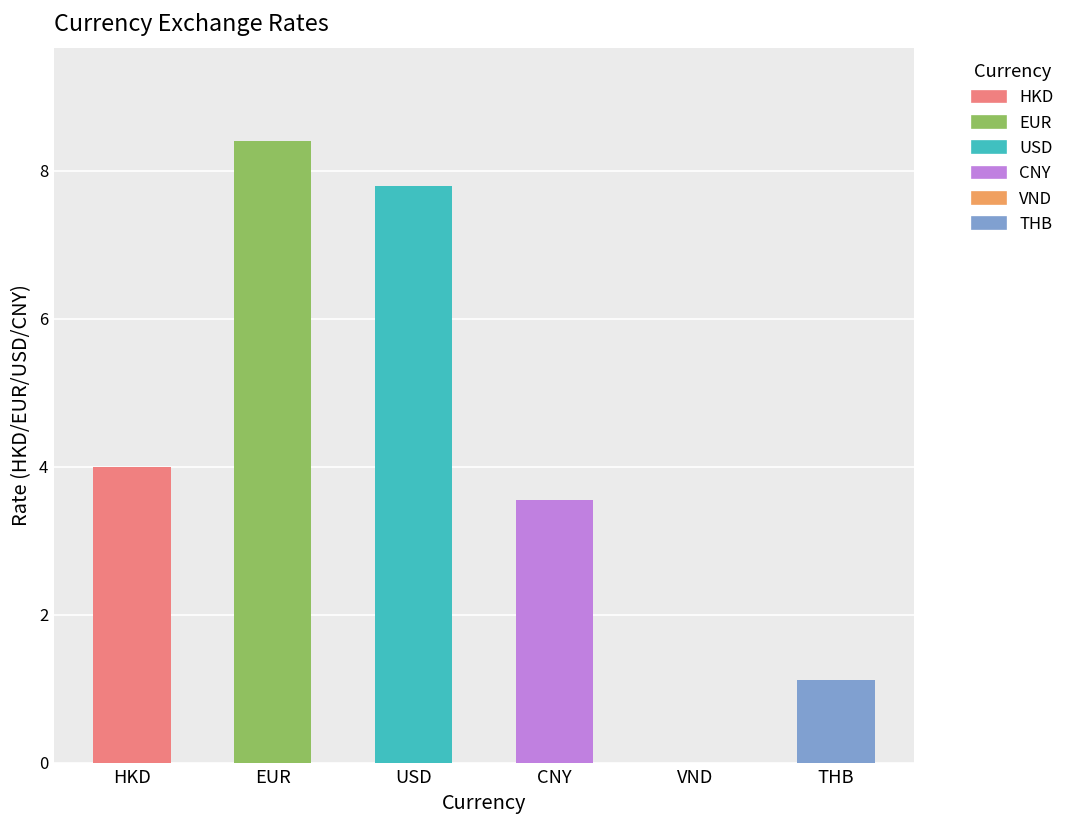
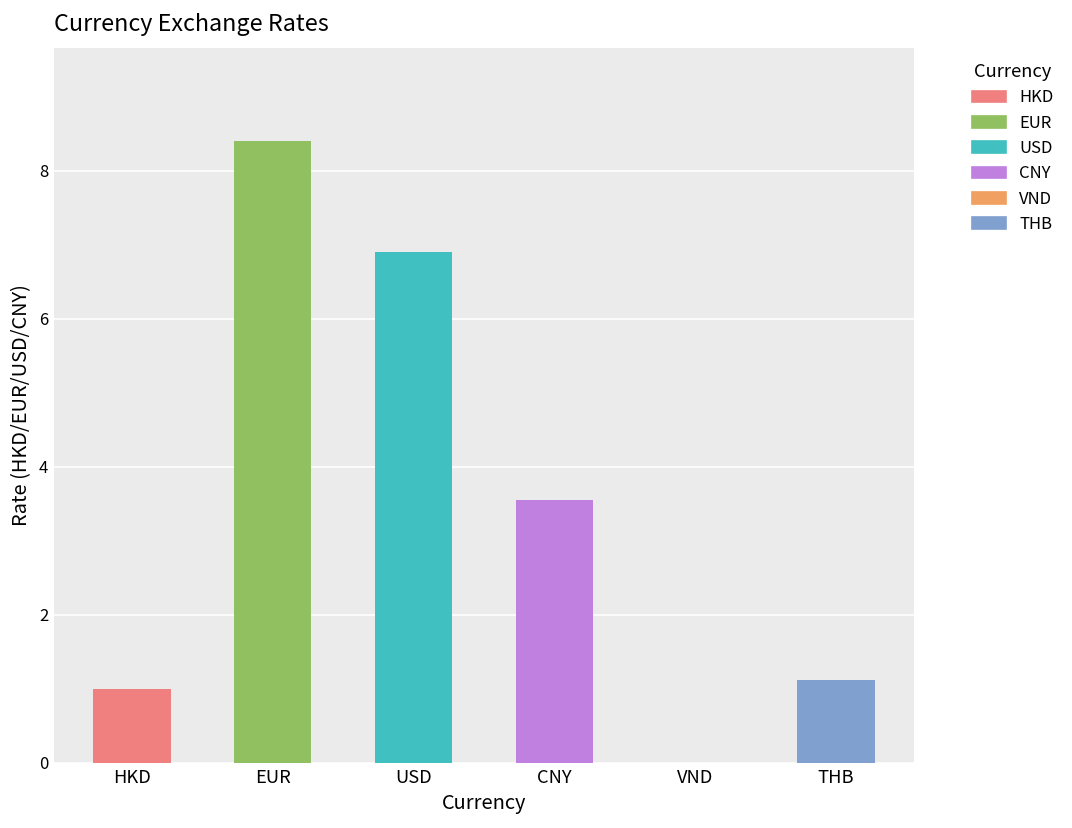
  {
-   "HKD": 4,
+   "HKD": 1,
    "EUR": 8.4,
-   "USD": 7.8,
+   "USD": 6.9,
    "CNY": 3.6,
    "THB": 1.1
  }
